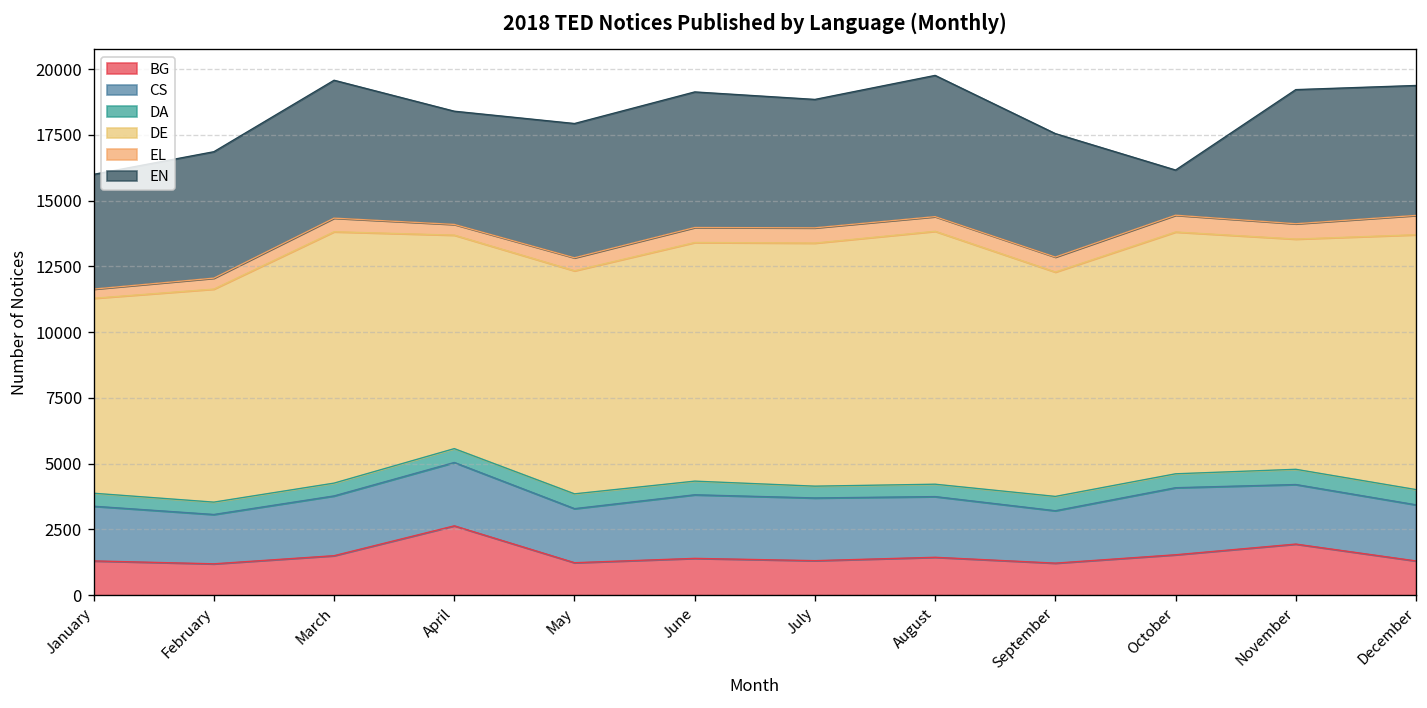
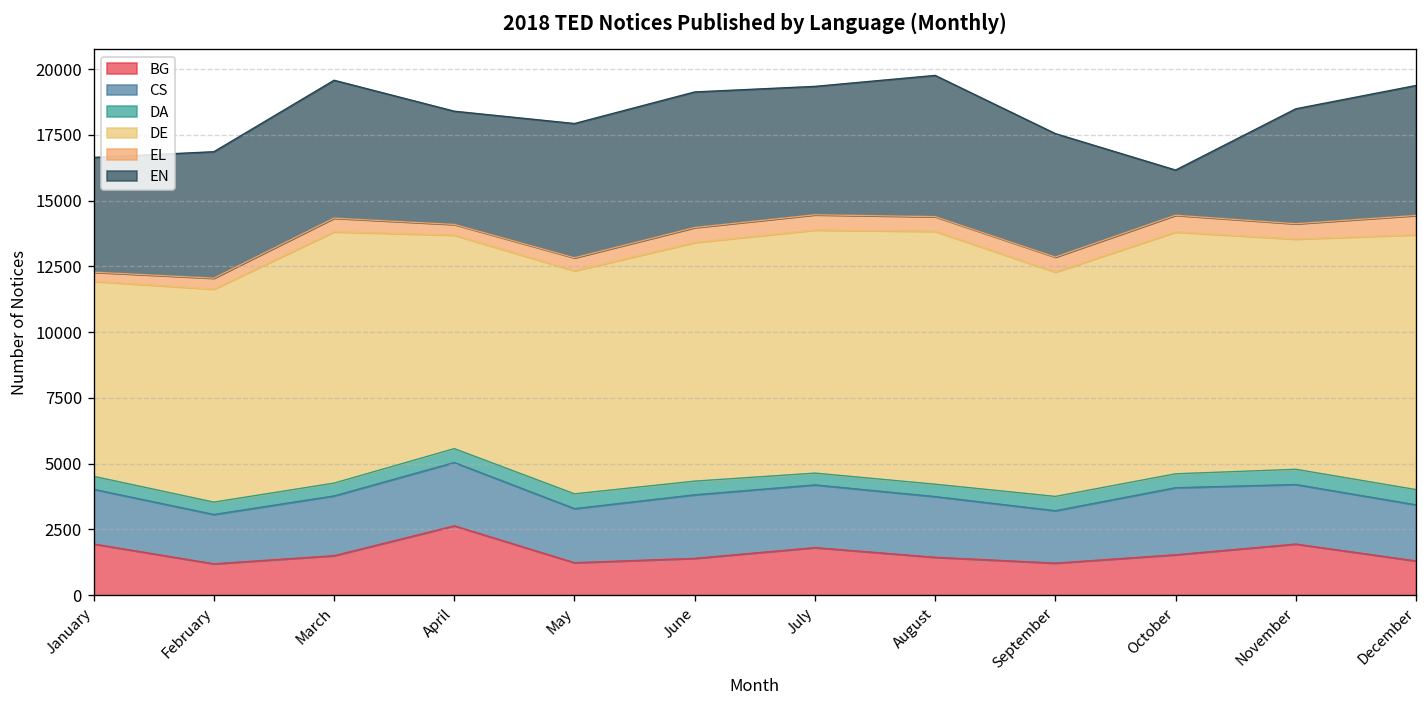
  {
    "BG": {
-     "January": 1300,
+     "January": 1900,
      "February": 1200,
      "March": 1500,
      "April": 2600,
      "May": 1200,
      "June": 1400,
-     "July": 1300,
+     "July": 1800,
      "August": 1400,
      "September": 1200,
      "October": 1500,
      "November": 1900,
      "December": 1300
    },
    "EN": {
      "January": 4400,
      "February": 4800,
      "March": 5200,
      "April": 4300,
      "May": 5100,
      "June": 5200,
      "July": 4900,
      "August": 5400,
      "September": 4700,
      "October": 1700,
-     "November": 5100,
+     "November": 4400,
      "December": 4900
    }
  }
